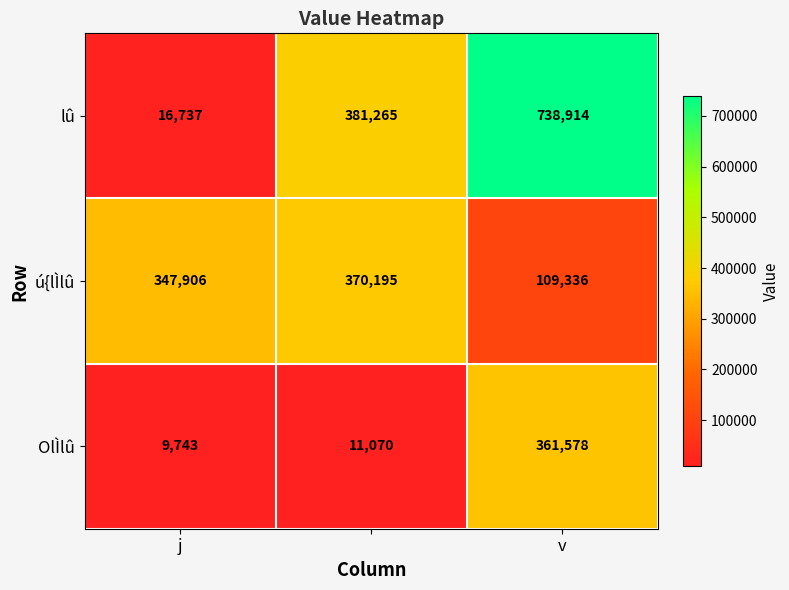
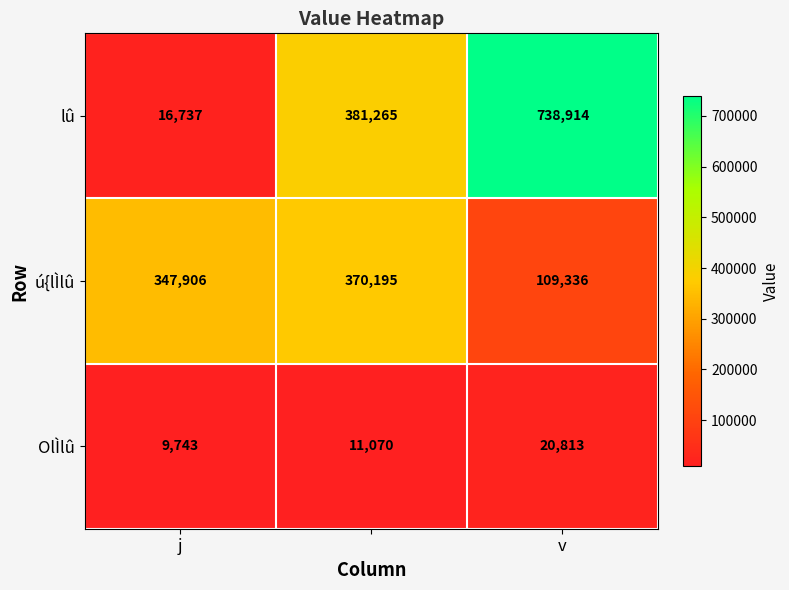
  {
    "lû": {
      "j": "16,737",
      "v": "738,914"
    },
    "ú{lÌlû": {
      "j": "347,906",
      "v": "109,336"
    },
    "OlÌlû": {
      "j": "9,743",
-     "v": "361,578"
+     "v": "20,813"
    }
  }
